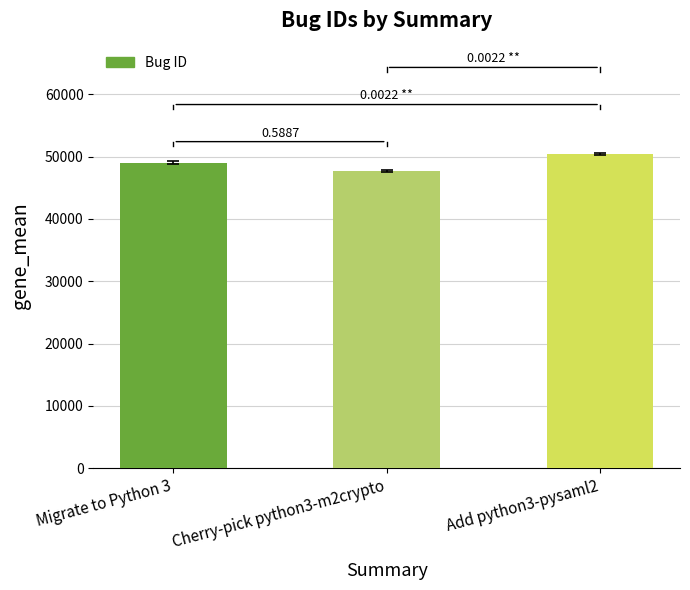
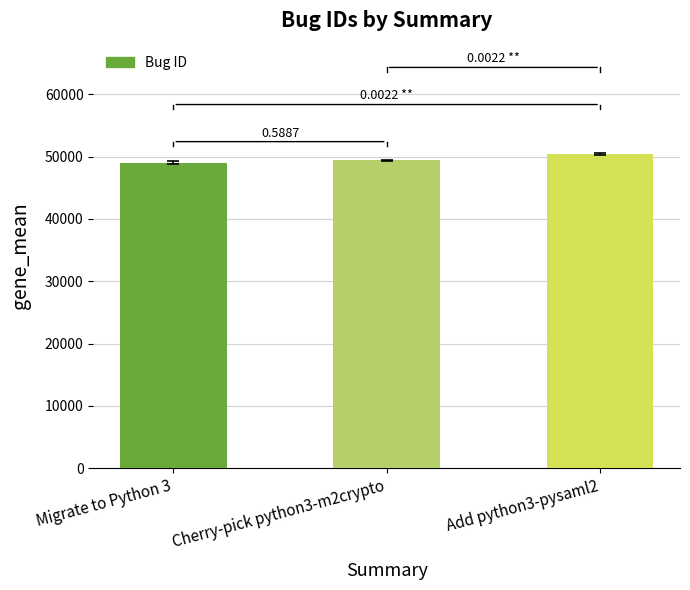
  {
    "Bug ID": {
      "Migrate to Python 3": 49000,
-     "Cherry-pick python3-m2crypto": 48000,
+     "Cherry-pick python3-m2crypto": 49000,
      "Add python3-pysaml2": 50000
    }
  }
